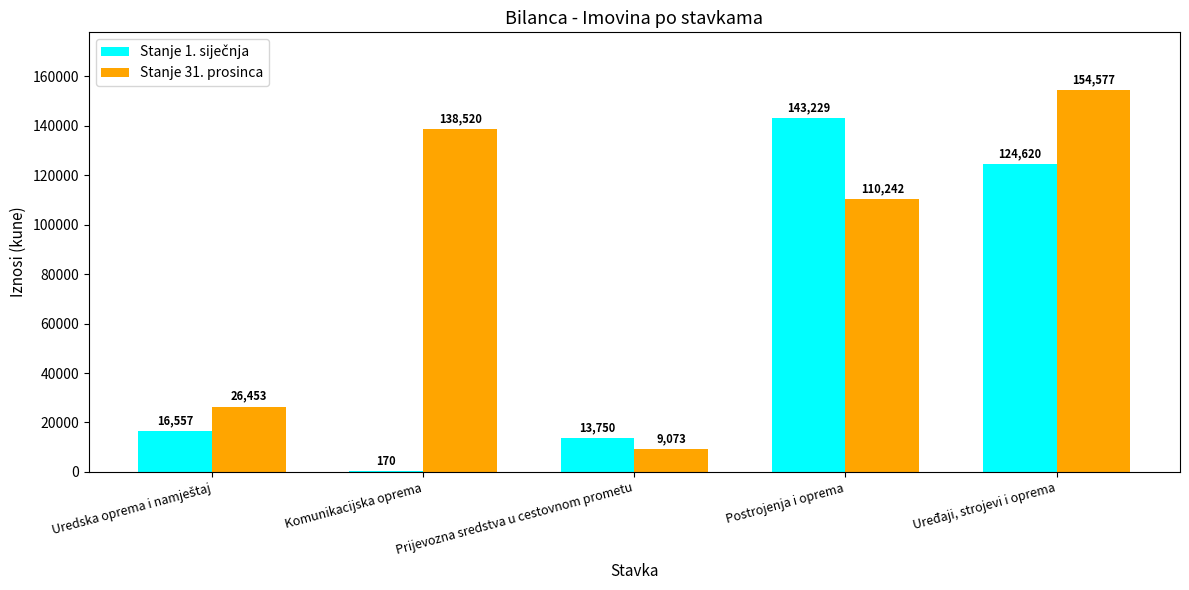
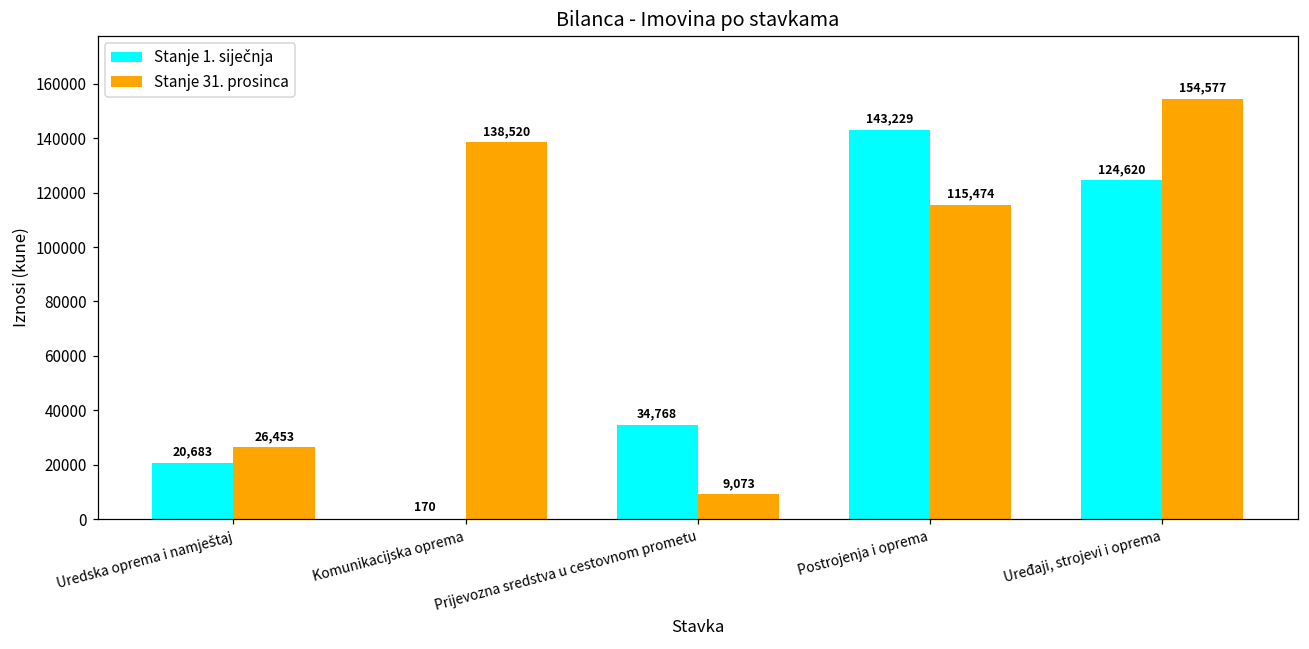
  {
    "Stanje 1. siječnja": {
-     "Uredska oprema i namještaj": "16,557",
+     "Uredska oprema i namještaj": "20,683",
      "Komunikacijska oprema": "170",
-     "Prijevozna sredstva u cestovnom prometu": "13,750",
+     "Prijevozna sredstva u cestovnom prometu": "34,768",
      "Postrojenja i oprema": "143,229",
      "Uređaji, strojevi i oprema": "124,620"
    },
    "Stanje 31. prosinca": {
      "Uredska oprema i namještaj": "26,453",
      "Komunikacijska oprema": "138,520",
      "Prijevozna sredstva u cestovnom prometu": "9,073",
-     "Postrojenja i oprema": "110,242",
+     "Postrojenja i oprema": "115,474",
      "Uređaji, strojevi i oprema": "154,577"
    }
  }
